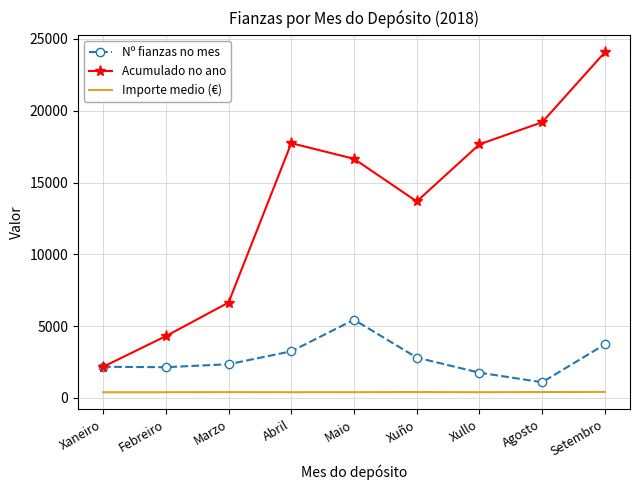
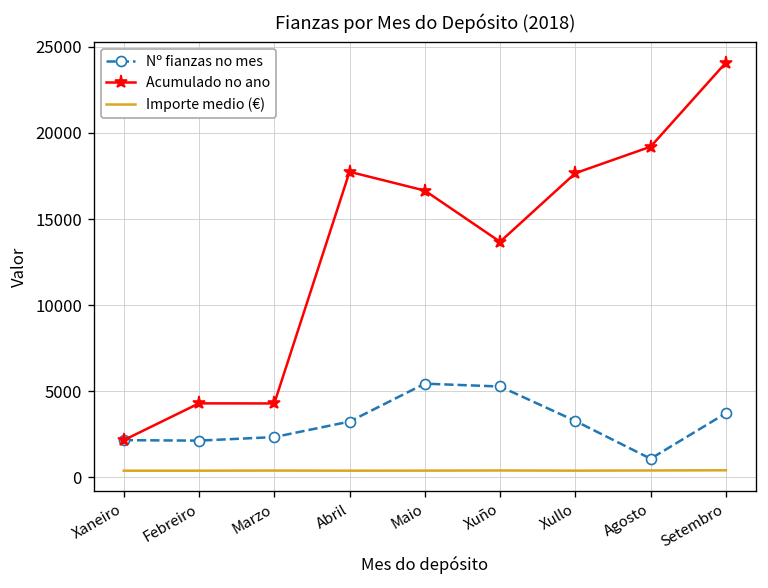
  {
    "Nº fianzas no mes": {
      "Febreiro": 2100,
      "Marzo": 2300,
      "Abril": 3200,
      "Maio": 5400,
-     "Xuño": 2800,
-     "Xullo": 1800,
+     "Xuño": 5300,
+     "Xullo": 3300,
      "Agosto": 1100,
      "Setembro": 3700
    },
    "Acumulado no ano": {
      "Febreiro": 4300,
-     "Marzo": 6600,
+     "Marzo": 4300,
      "Abril": 17700,
      "Maio": 16700,
      "Xuño": 13700,
      "Xullo": 17700,
      "Agosto": 19200,
      "Setembro": 24100
    },
    "Importe medio (€)": {
      "Xaneiro": 400,
      "Febreiro": 400,
      "Marzo": 400,
      "Abril": 400,
      "Maio": 400,
      "Xuño": 400,
      "Xullo": 400,
      "Agosto": 400,
      "Setembro": 400
    }
  }
